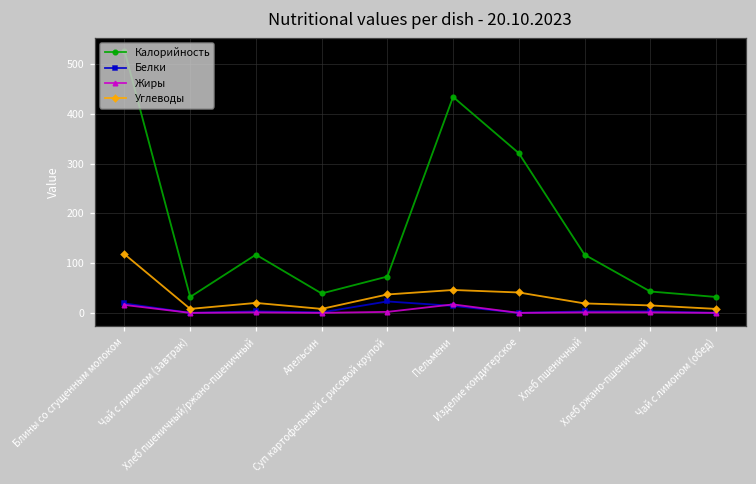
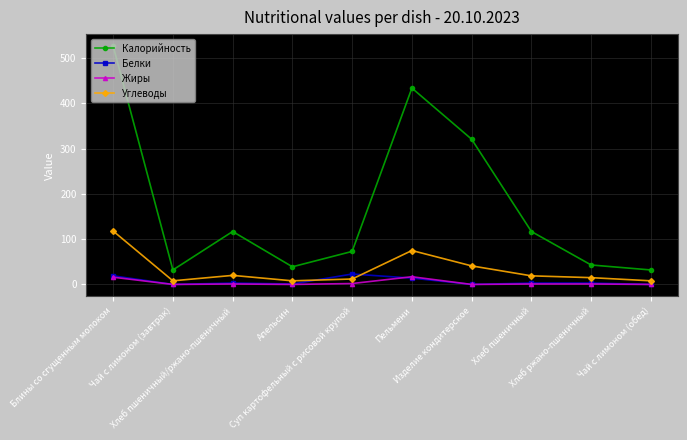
  {
    "Калорийность": {
      "Чай с лимоном (завтрак)": 30,
      "Хлеб пшеничный/ржано-пшеничный": 120,
      "Апельсин": 40,
      "Суп картофельный с рисовой крупой": 70,
      "Пельмени": 430,
      "Изделие кондитерское": 320,
      "Хлеб пшеничный": 120,
      "Хлеб ржано-пшеничный": 40,
      "Чай с лимоном (обед)": 30
    },
    "Белки": {
      "Суп картофельный с рисовой крупой": 20
    },
    "Жиры": {
      "Суп картофельный с рисовой крупой": 0
    },
    "Углеводы": {
      "Блины со сгущенным молоком": 120,
      "Чай с лимоном (завтрак)": 10,
      "Хлеб пшеничный/ржано-пшеничный": 20,
      "Апельсин": 10,
-     "Суп картофельный с рисовой крупой": 40,
-     "Пельмени": 50,
+     "Суп картофельный с рисовой крупой": 10,
+     "Пельмени": 80,
      "Изделие кондитерское": 40,
      "Хлеб пшеничный": 20,
      "Хлеб ржано-пшеничный": 20,
      "Чай с лимоном (обед)": 10
    }
  }
